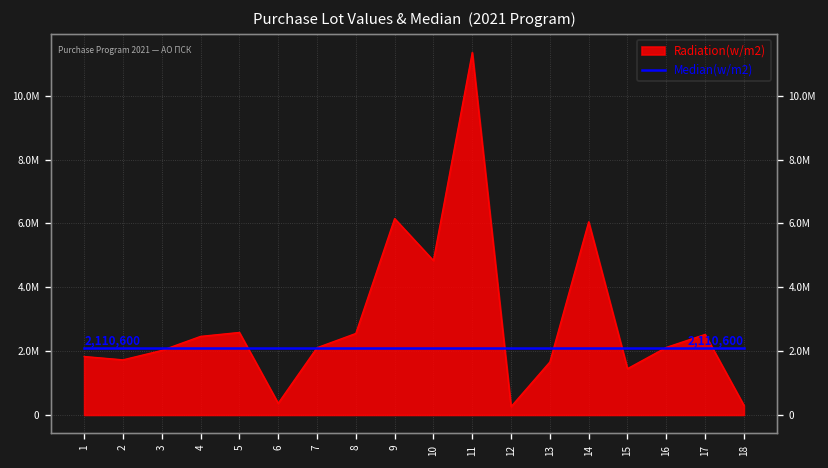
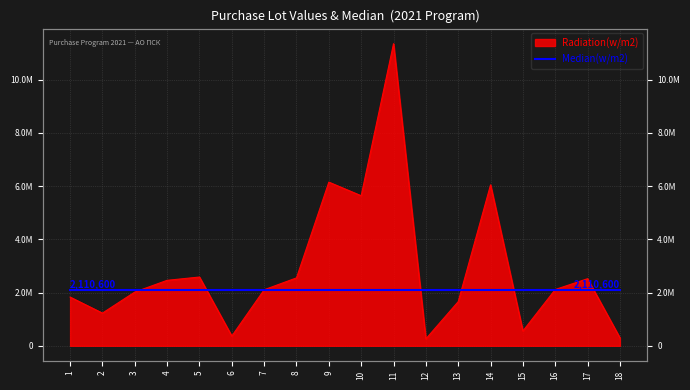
  {
    "Radiation(w/m2)": {
      "1": 1800000,
-     "2": 1700000,
+     "2": 1200000,
      "4": 2500000,
      "5": 2600000,
      "6": 400000,
      "8": 2600000,
      "9": 6200000,
-     "10": 4800000,
+     "10": 5600000,
      "11": 11400000,
      "12": 300000,
      "13": 1700000,
      "14": 6000000,
-     "15": 1500000,
+     "15": 600000,
      "17": 2500000,
      "18": 300000
    },
    "Median(w/m2)": {
      "4": 2100000,
      "5": 2100000,
      "6": 2100000,
      "8": 2100000,
      "9": 2100000,
      "10": 2100000,
      "11": 2100000,
      "12": 2100000,
      "13": 2100000,
      "14": 2100000,
      "15": 2100000
    }
  }
